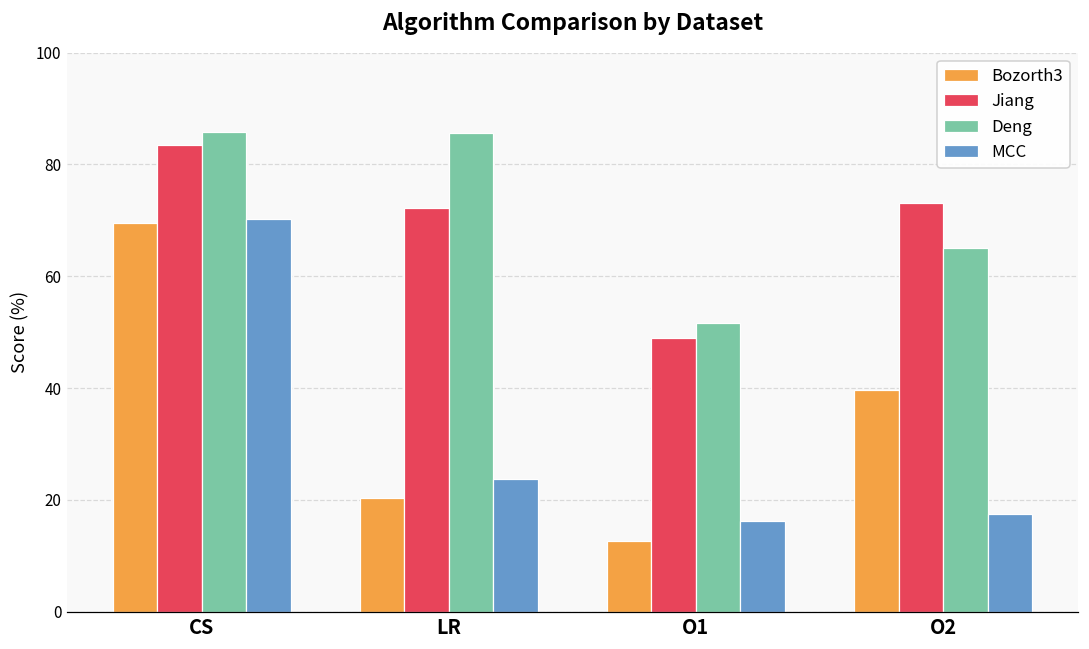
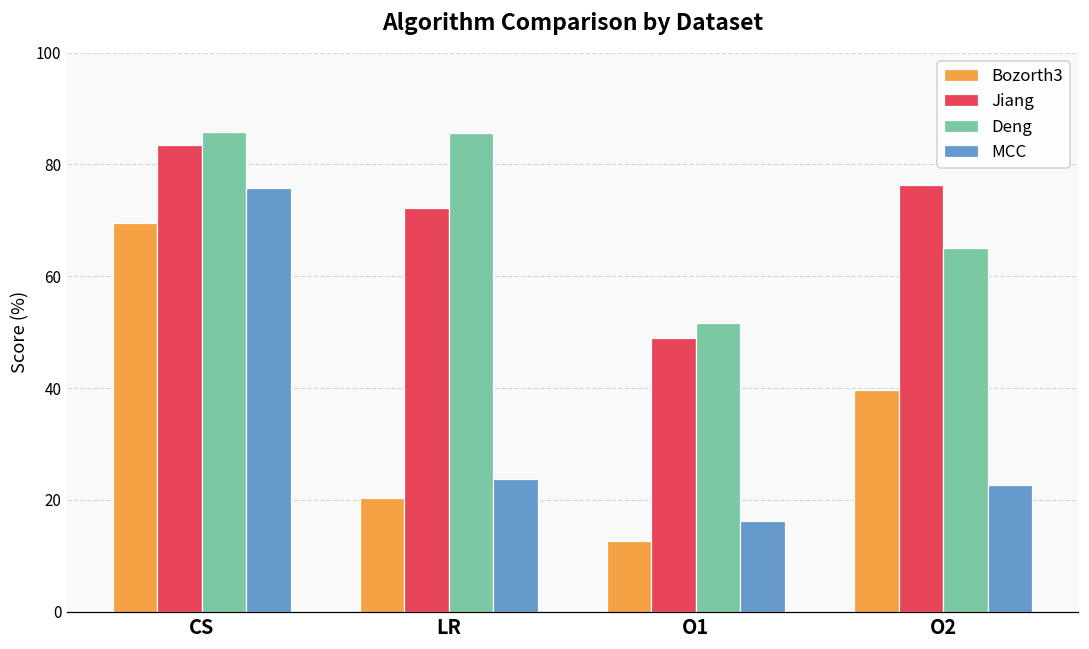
  {
    "Bozorth3": {
      "CS": 69,
      "LR": 20,
      "O1": 13,
      "O2": 40
    },
    "Jiang": {
      "CS": 84,
      "LR": 72,
      "O1": 49,
-     "O2": 73
+     "O2": 76
    },
    "Deng": {
      "CS": 86,
      "LR": 86,
      "O1": 52,
      "O2": 65
    },
    "MCC": {
-     "CS": 70,
+     "CS": 76,
      "LR": 24,
      "O1": 16,
-     "O2": 17
+     "O2": 23
    }
  }
